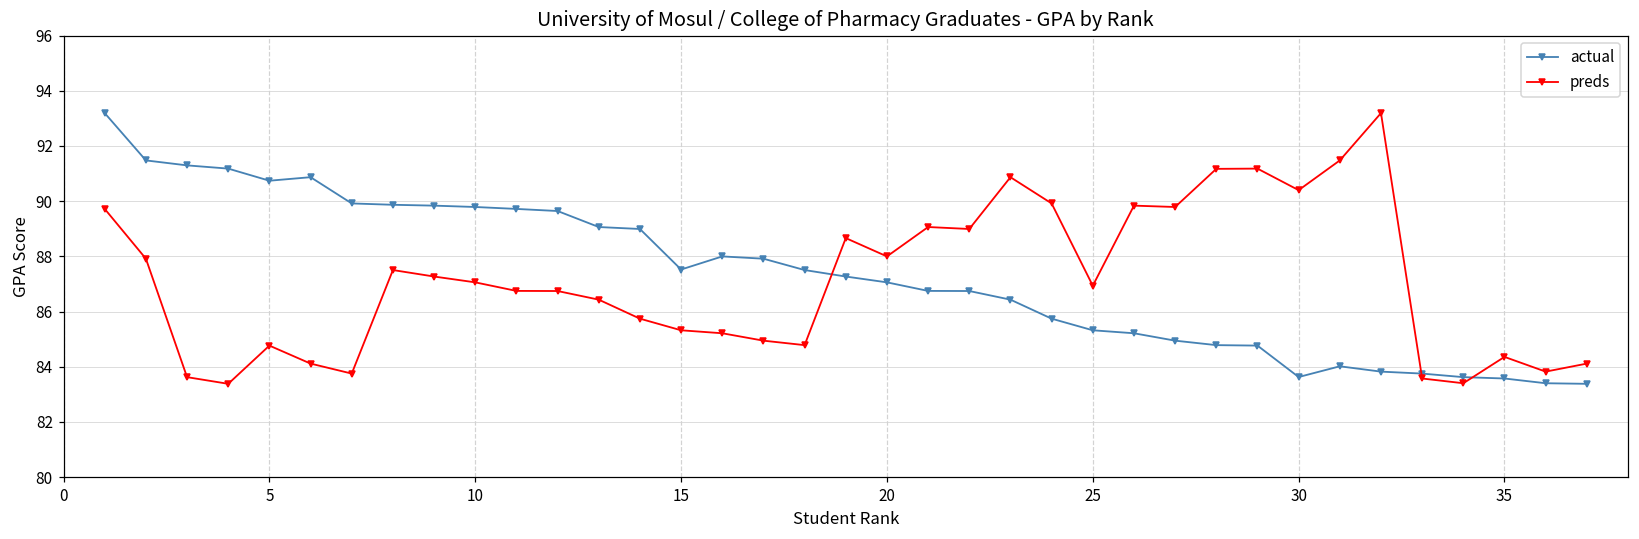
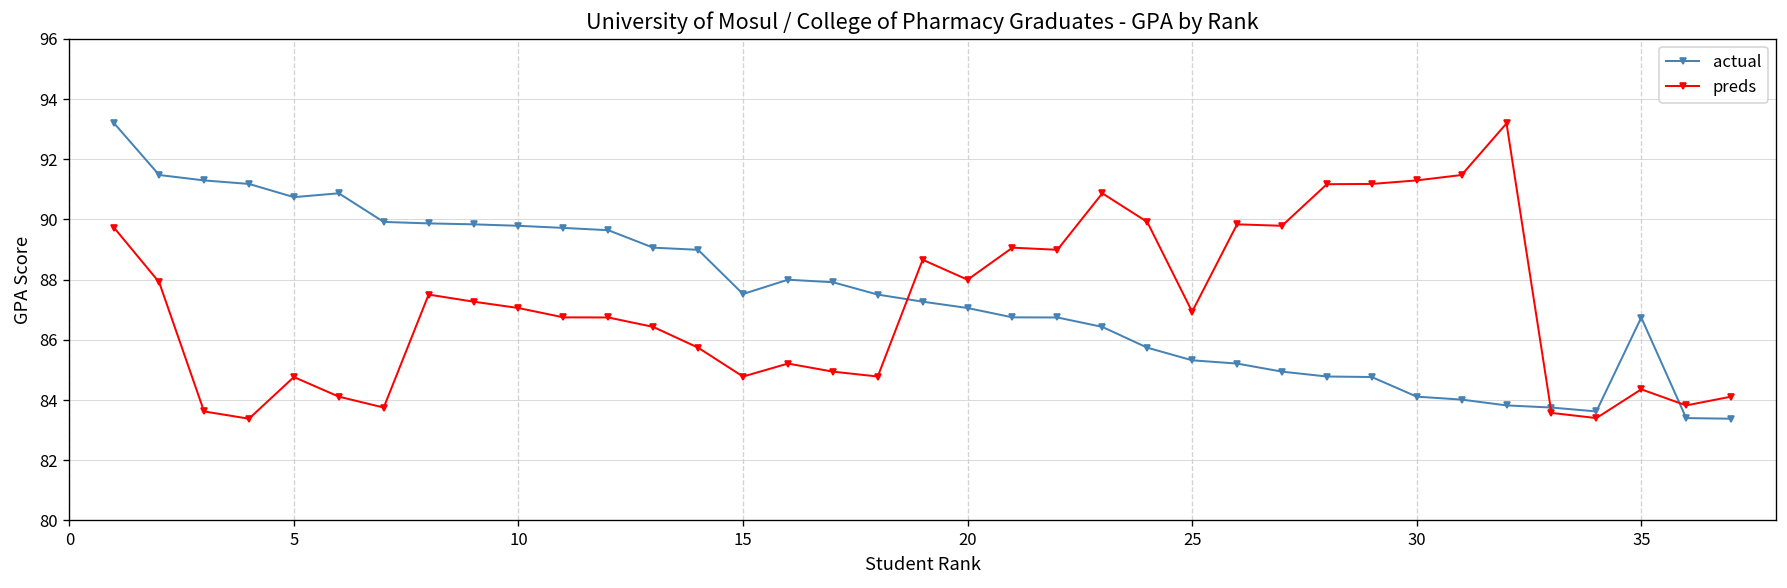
  {
    "actual": {
      "5": 90.7,
      "10": 89.8,
      "15": 87.5,
      "20": 87.1,
      "25": 85.3,
-     "30": 83.6,
-     "35": 83.6
+     "30": 84.1,
+     "35": 86.7
    },
    "preds": {
      "5": 84.8,
      "10": 87.1,
-     "15": 85.3,
+     "15": 84.8,
      "20": 88.0,
      "25": 86.9,
-     "30": 90.4,
+     "30": 91.3,
      "35": 84.4
    }
  }
